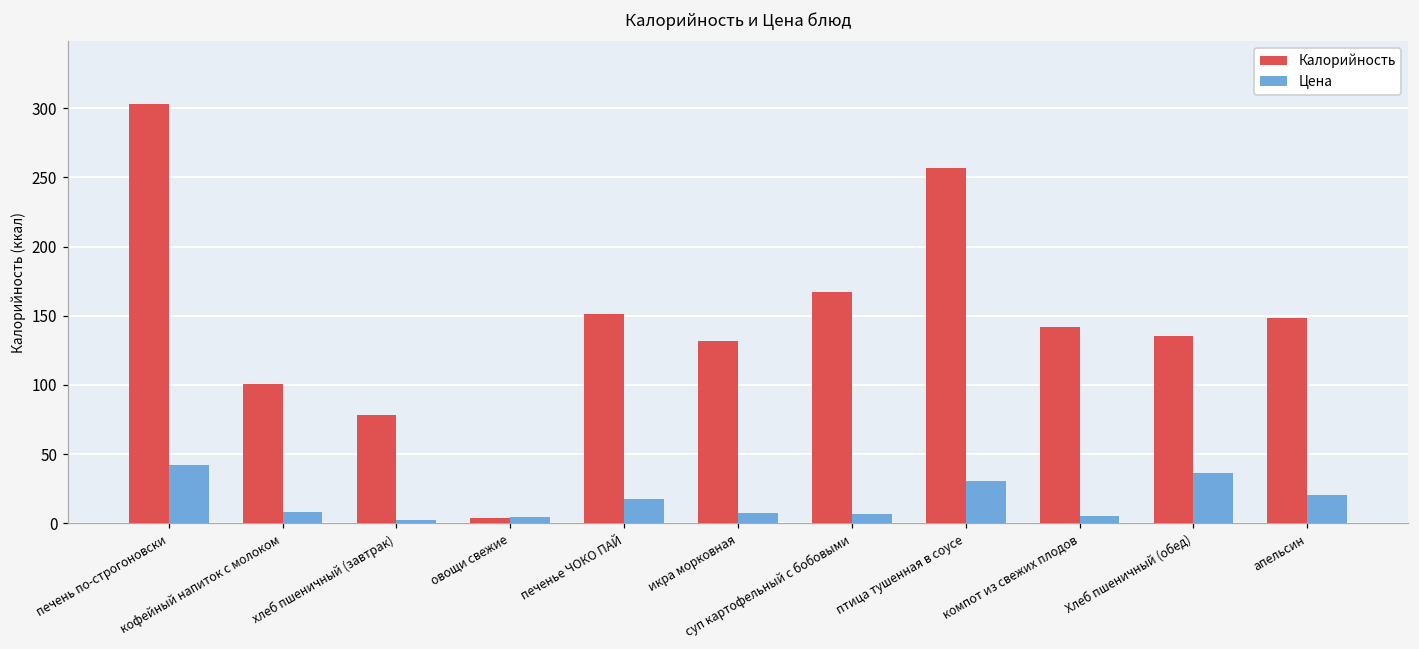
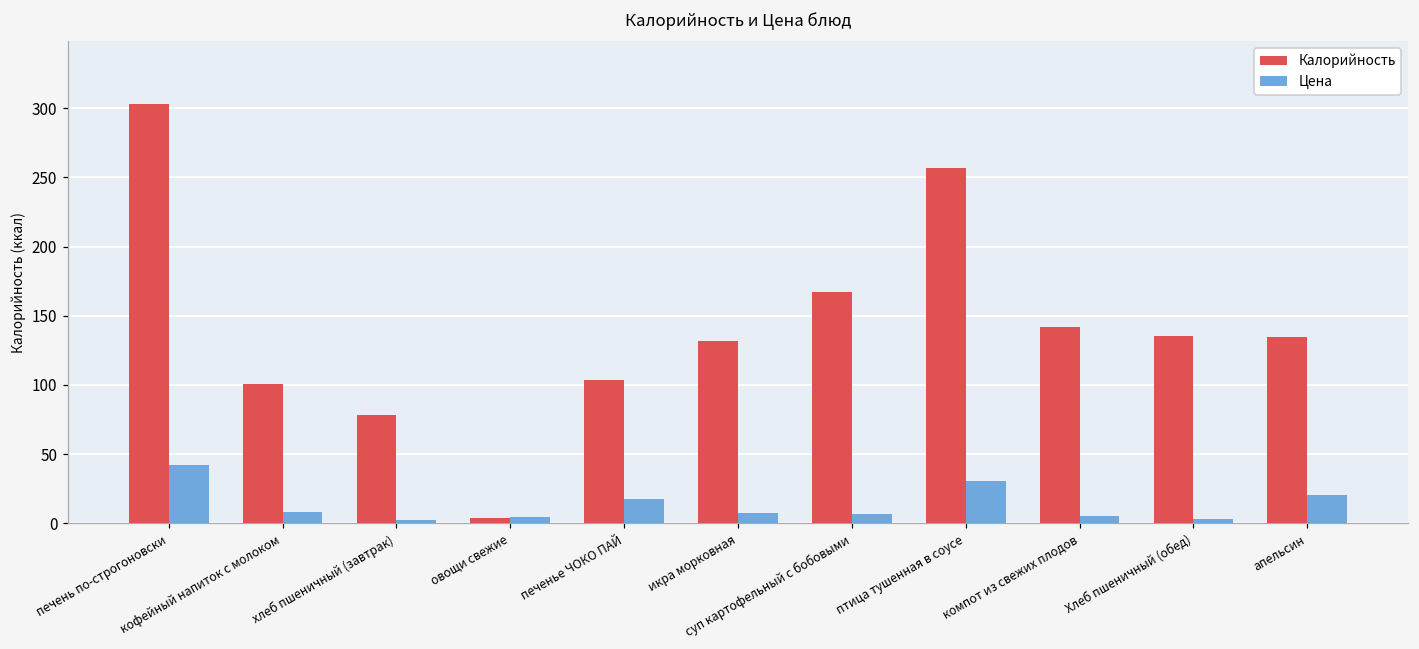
  {
    "Калорийность": {
      "печень по-строгоновски": 303,
      "кофейный напиток с молоком": 101,
      "хлеб пшеничный (завтрак)": 78,
      "овощи свежие": 3,
-     "печенье ЧОКО ПАЙ": 152,
+     "печенье ЧОКО ПАЙ": 103,
      "икра морковная": 132,
      "суп картофельный с бобовыми": 167,
      "птица тушенная в соусе": 257,
      "компот из свежих плодов": 142,
      "Хлеб пшеничный (обед)": 136,
-     "апельсин": 149
+     "апельсин": 135
    },
    "Цена": {
      "печень по-строгоновски": 42,
      "кофейный напиток с молоком": 8,
      "хлеб пшеничный (завтрак)": 2,
      "овощи свежие": 5,
      "печенье ЧОКО ПАЙ": 17,
      "икра морковная": 8,
      "суп картофельный с бобовыми": 7,
      "птица тушенная в соусе": 31,
      "компот из свежих плодов": 5,
-     "Хлеб пшеничный (обед)": 37,
+     "Хлеб пшеничный (обед)": 3,
      "апельсин": 20
    }
  }
